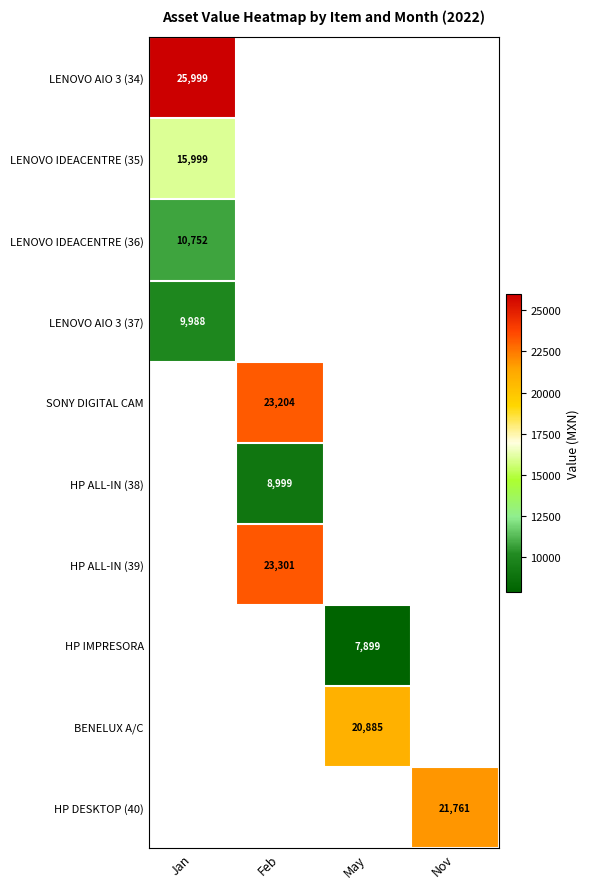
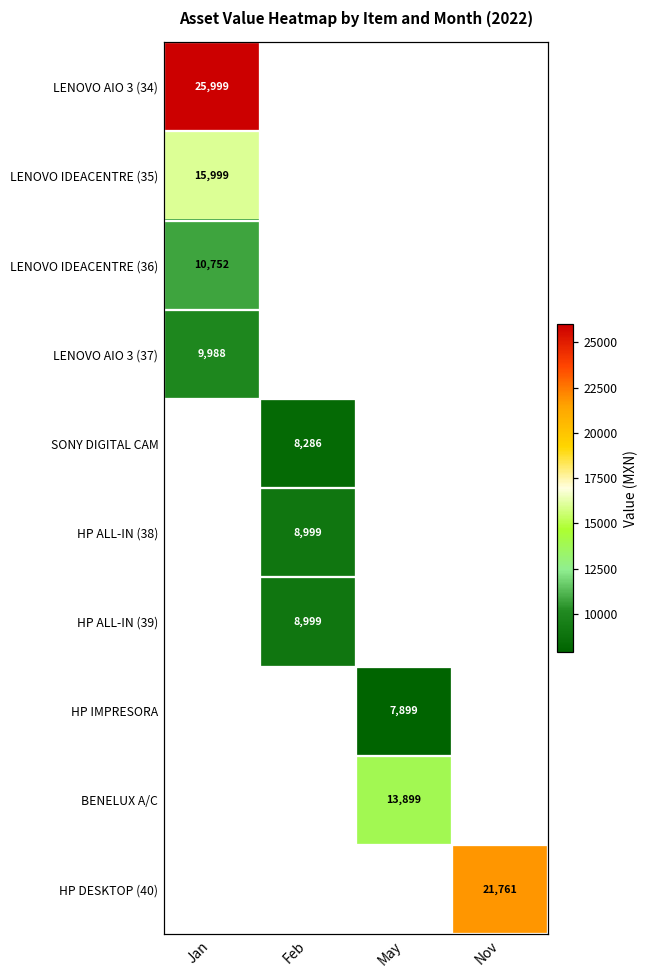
  {
    "LENOVO AIO 3 (34)": {
      "Jan": "25,999"
    },
    "LENOVO IDEACENTRE (35)": {
      "Jan": "15,999"
    },
    "LENOVO IDEACENTRE (36)": {
      "Jan": "10,752"
    },
    "LENOVO AIO 3 (37)": {
      "Jan": "9,988"
    },
    "SONY DIGITAL CAM": {
-     "Feb": "23,204"
+     "Feb": "8,286"
    },
    "HP ALL-IN (38)": {
      "Feb": "8,999"
    },
    "HP ALL-IN (39)": {
-     "Feb": "23,301"
+     "Feb": "8,999"
    },
    "HP IMPRESORA": {
      "May": "7,899"
    },
    "BENELUX A/C": {
-     "May": "20,885"
+     "May": "13,899"
    },
    "HP DESKTOP (40)": {
      "Nov": "21,761"
    }
  }
